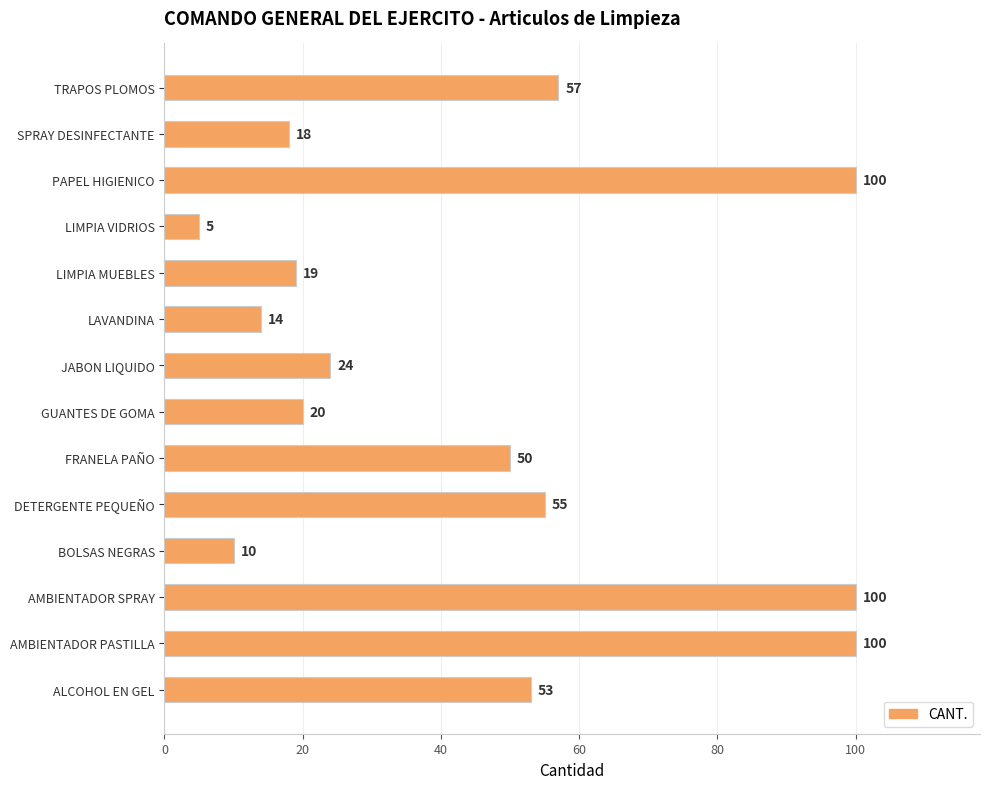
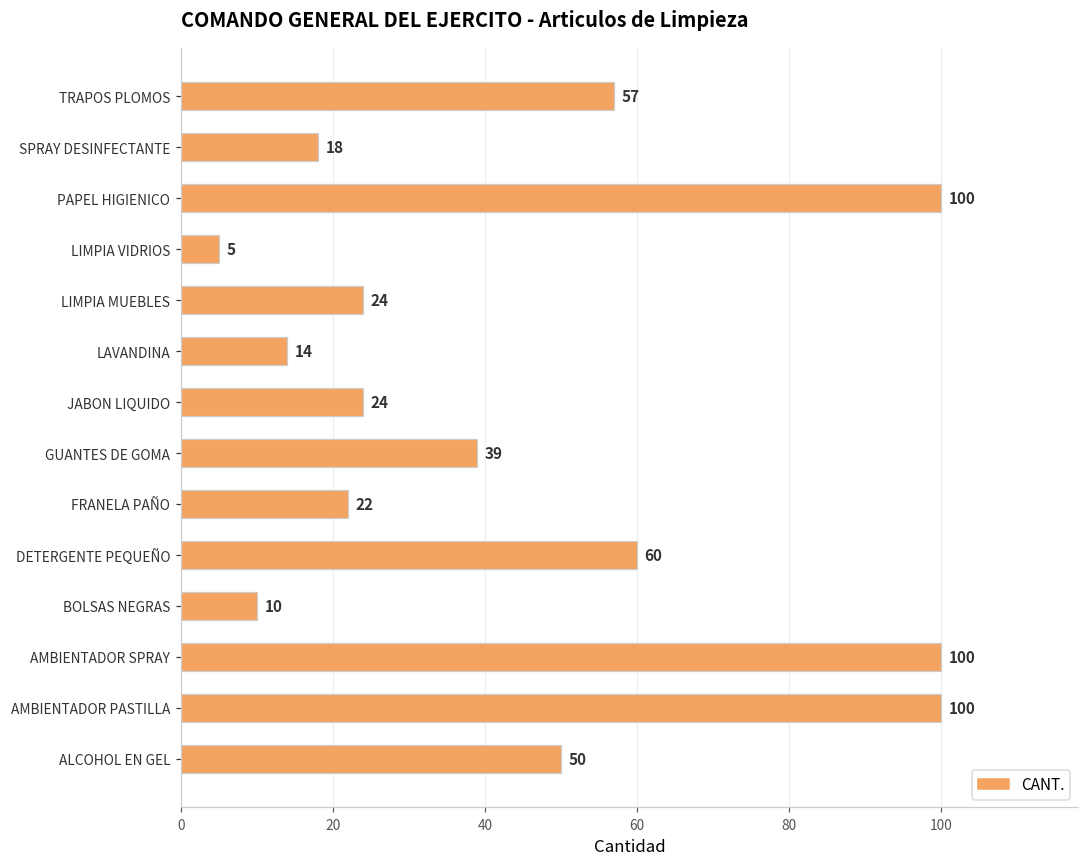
  {
    "TRAPOS PLOMOS": 57,
    "SPRAY DESINFECTANTE": 18,
    "PAPEL HIGIENICO": 100,
    "LIMPIA VIDRIOS": 5,
-   "LIMPIA MUEBLES": 19,
+   "LIMPIA MUEBLES": 24,
    "LAVANDINA": 14,
    "JABON LIQUIDO": 24,
-   "GUANTES DE GOMA": 20,
-   "FRANELA PAÑO": 50,
-   "DETERGENTE PEQUEÑO": 55,
+   "GUANTES DE GOMA": 39,
+   "FRANELA PAÑO": 22,
+   "DETERGENTE PEQUEÑO": 60,
    "BOLSAS NEGRAS": 10,
    "AMBIENTADOR SPRAY": 100,
    "AMBIENTADOR PASTILLA": 100,
-   "ALCOHOL EN GEL": 53
+   "ALCOHOL EN GEL": 50
  }
